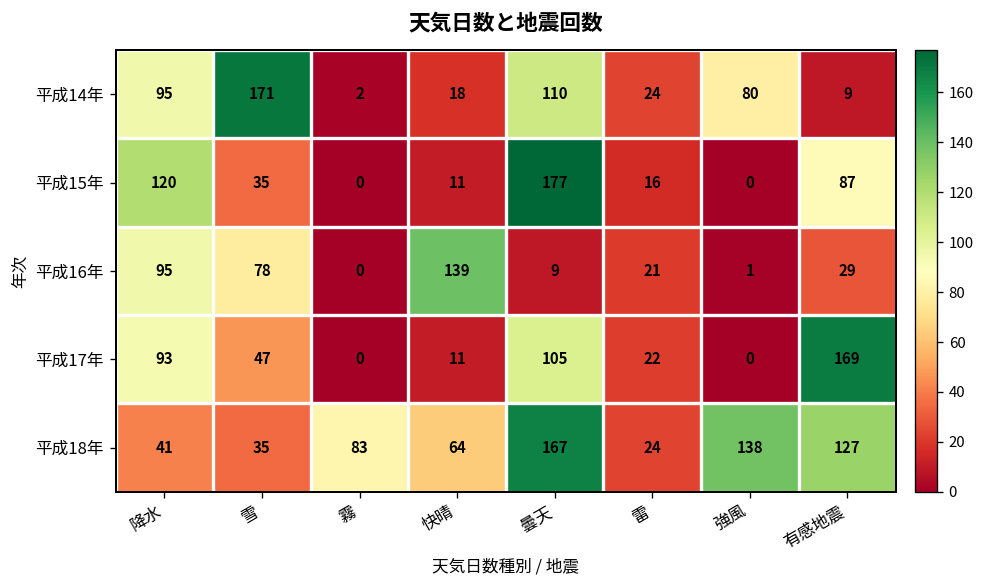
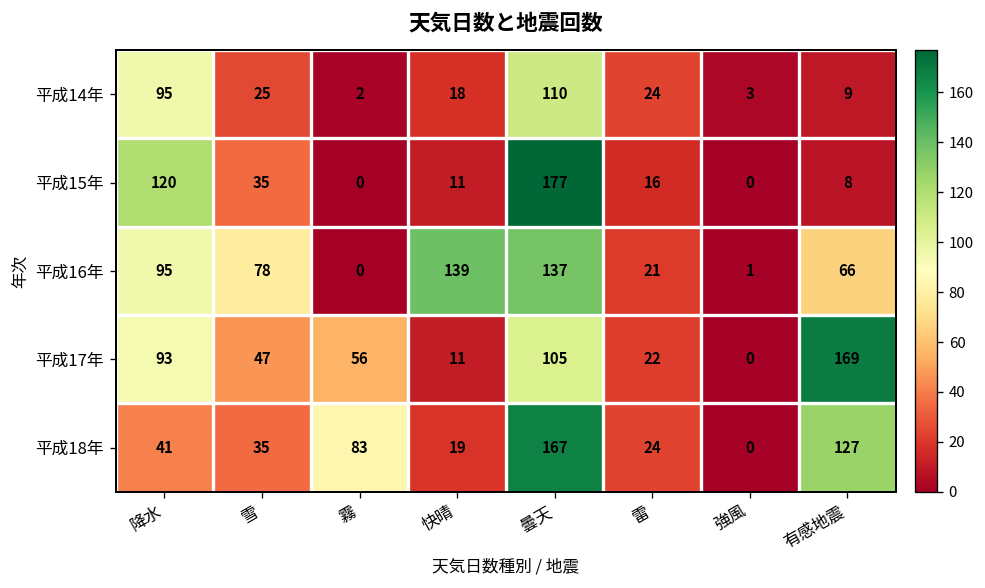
  {
    "平成14年": {
      "降水": 95,
-     "雪": 171,
+     "雪": 25,
      "霧": 2,
      "快晴": 18,
      "曇天": 110,
      "雷": 24,
-     "強風": 80,
+     "強風": 3,
      "有感地震": 9
    },
    "平成15年": {
      "降水": 120,
      "雪": 35,
      "霧": 0,
      "快晴": 11,
      "曇天": 177,
      "雷": 16,
      "強風": 0,
-     "有感地震": 87
+     "有感地震": 8
    },
    "平成16年": {
      "降水": 95,
      "雪": 78,
      "霧": 0,
      "快晴": 139,
-     "曇天": 9,
+     "曇天": 137,
      "雷": 21,
      "強風": 1,
-     "有感地震": 29
+     "有感地震": 66
    },
    "平成17年": {
      "降水": 93,
      "雪": 47,
-     "霧": 0,
+     "霧": 56,
      "快晴": 11,
      "曇天": 105,
      "雷": 22,
      "強風": 0,
      "有感地震": 169
    },
    "平成18年": {
      "降水": 41,
      "雪": 35,
      "霧": 83,
-     "快晴": 64,
+     "快晴": 19,
      "曇天": 167,
      "雷": 24,
-     "強風": 138,
+     "強風": 0,
      "有感地震": 127
    }
  }
